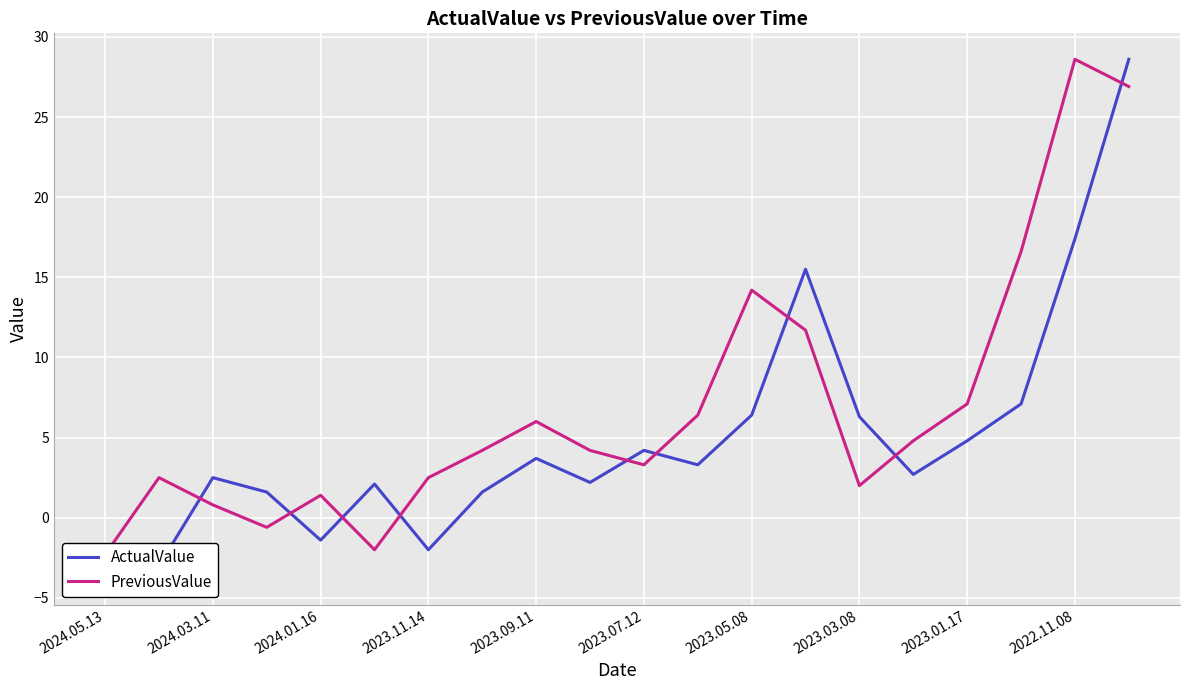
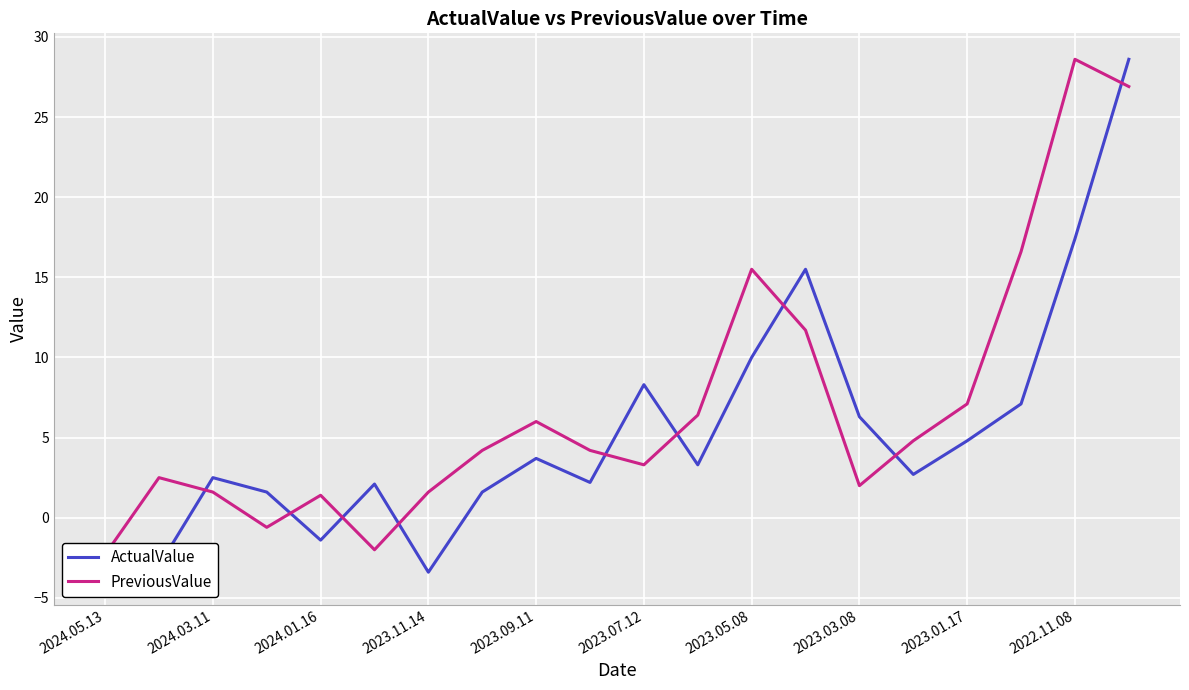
  {
    "ActualValue": {
      "2024.03.11": 2.5,
      "2024.01.16": -1.4,
-     "2023.11.14": -2.0,
+     "2023.11.14": -3.4,
      "2023.09.11": 3.7,
-     "2023.07.12": 4.2,
-     "2023.05.08": 6.4,
+     "2023.07.12": 8.3,
+     "2023.05.08": 10.0,
      "2023.03.08": 6.3,
      "2023.01.17": 4.8,
      "2022.11.08": 17.4
    },
    "PreviousValue": {
-     "2024.03.11": 0.8,
+     "2024.03.11": 1.6,
      "2024.01.16": 1.4,
-     "2023.11.14": 2.5,
+     "2023.11.14": 1.6,
      "2023.09.11": 6.0,
      "2023.07.12": 3.3,
-     "2023.05.08": 14.2,
+     "2023.05.08": 15.5,
      "2023.03.08": 2.0,
      "2023.01.17": 7.1,
      "2022.11.08": 28.6
    }
  }
